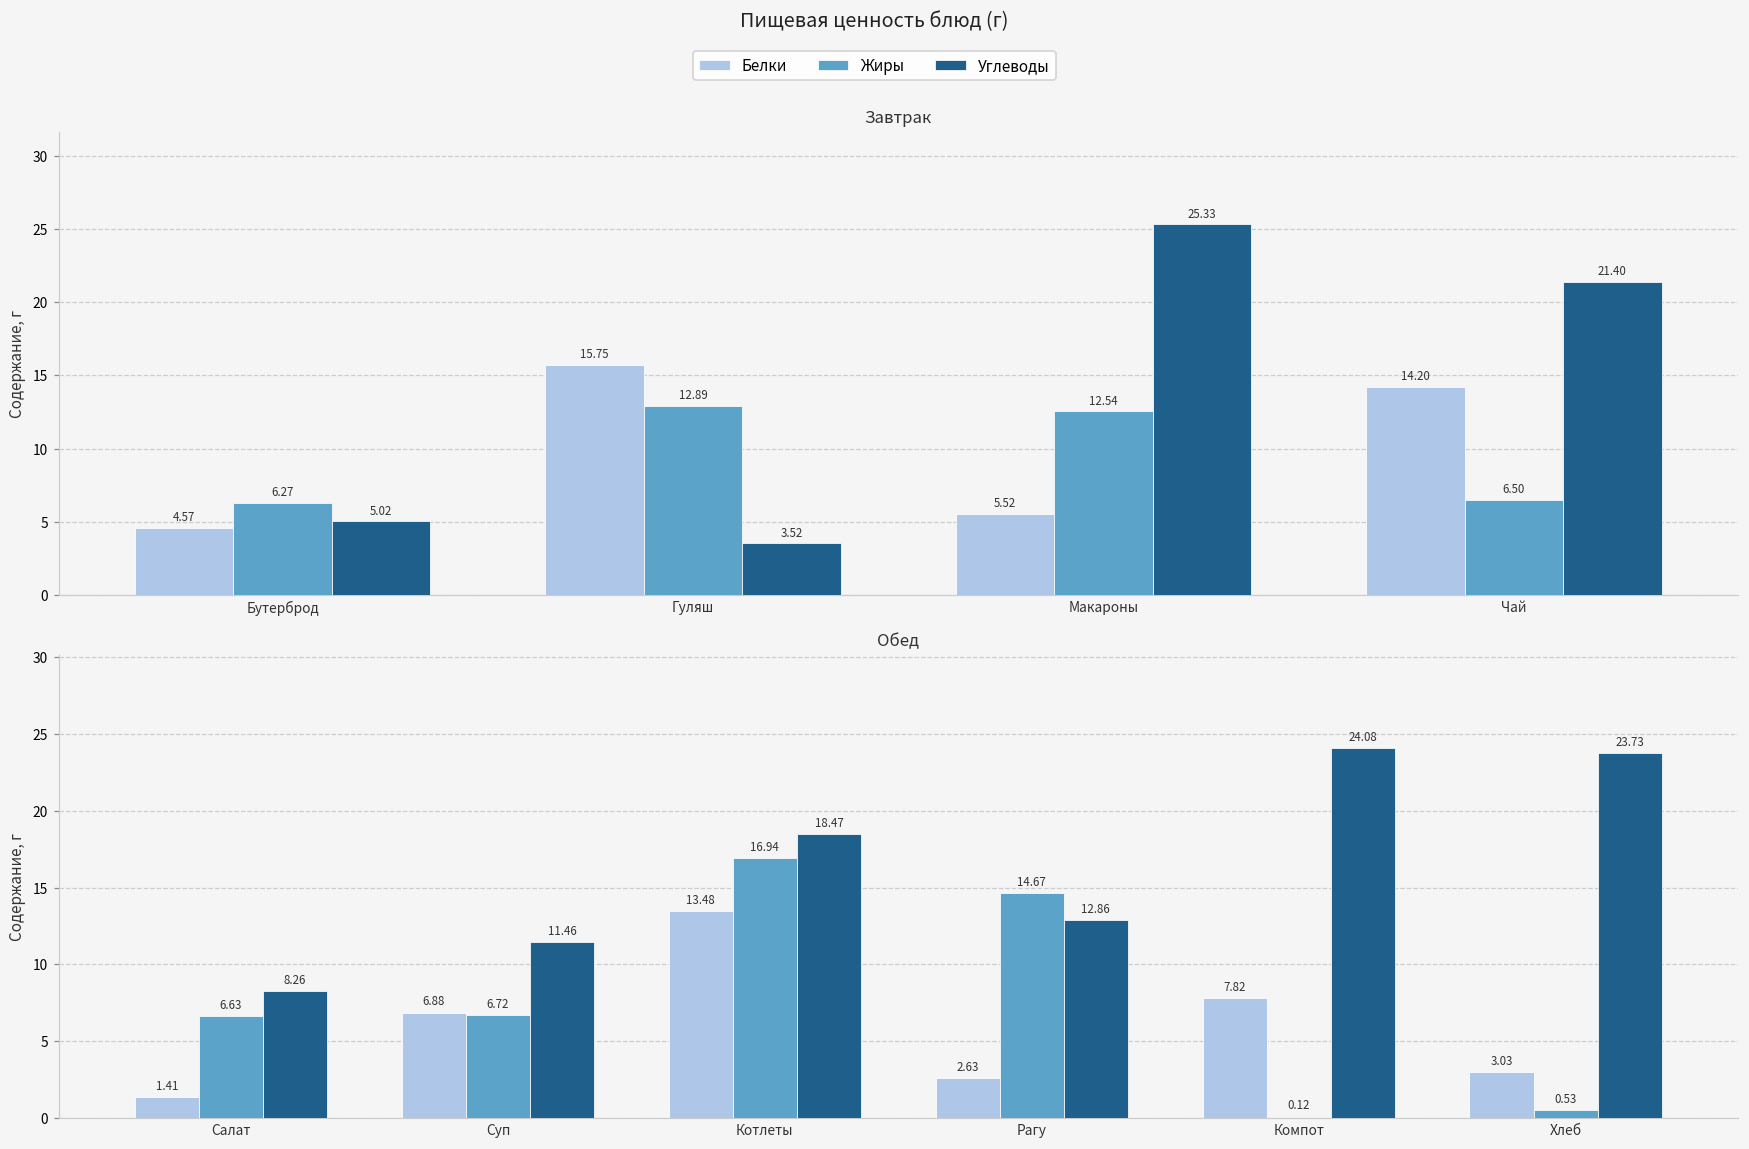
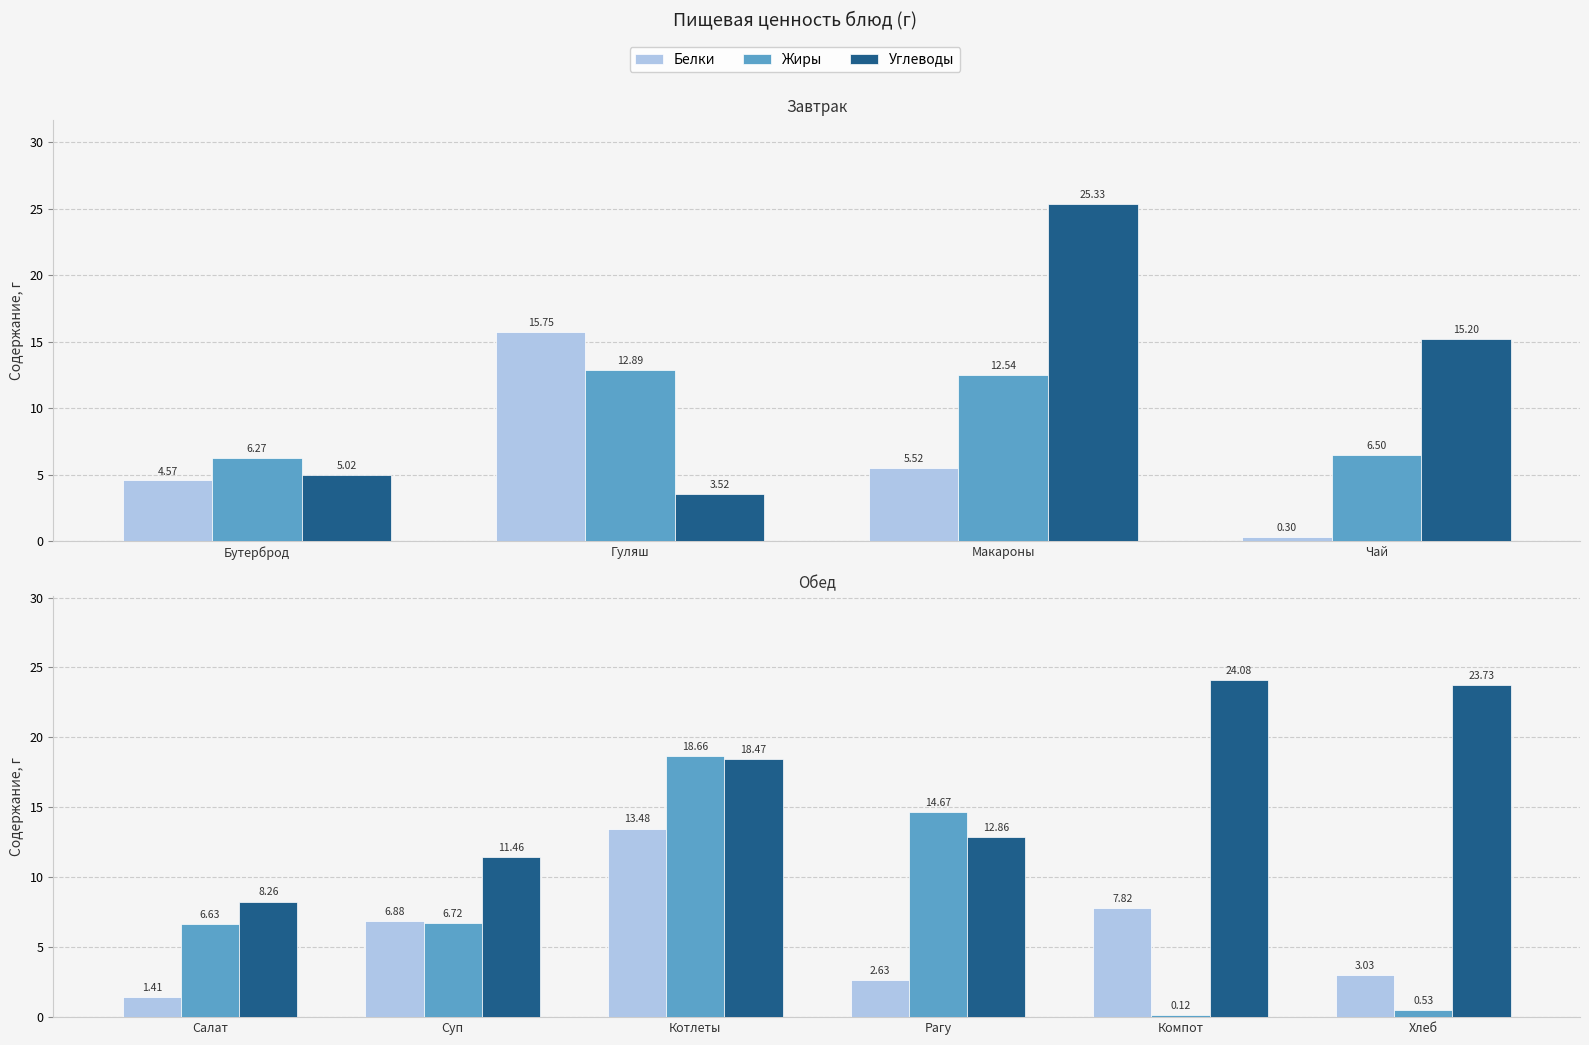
  {
    "Завтрак": {
      "Белки": {
        "Бутерброд": 4.57,
        "Гуляш": 15.75,
        "Макароны": 5.52,
-       "Чай": 14.20
+       "Чай": 0.30
      },
      "Жиры": {
        "Бутерброд": 6.27,
        "Гуляш": 12.89,
        "Макароны": 12.54,
        "Чай": 6.50
      },
      "Углеводы": {
        "Бутерброд": 5.02,
        "Гуляш": 3.52,
        "Макароны": 25.33,
-       "Чай": 21.40
+       "Чай": 15.20
      }
    },
    "Обед": {
      "Белки": {
        "Салат": 1.41,
        "Суп": 6.88,
        "Котлеты": 13.48,
        "Рагу": 2.63,
        "Компот": 7.82,
        "Хлеб": 3.03
      },
      "Жиры": {
        "Салат": 6.63,
        "Суп": 6.72,
-       "Котлеты": 16.94,
+       "Котлеты": 18.66,
        "Рагу": 14.67,
        "Компот": 0.12,
        "Хлеб": 0.53
      },
      "Углеводы": {
        "Салат": 8.26,
        "Суп": 11.46,
        "Котлеты": 18.47,
        "Рагу": 12.86,
        "Компот": 24.08,
        "Хлеб": 23.73
      }
    }
  }
